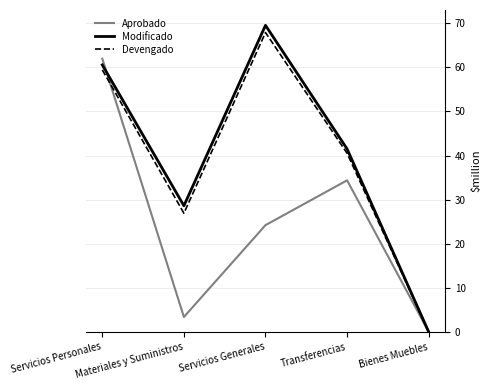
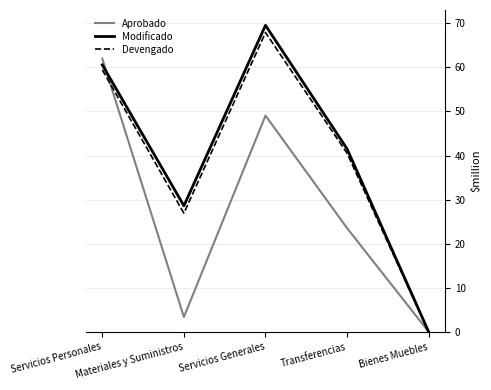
  {
    "Aprobado": {
      "Servicios Personales": 62,
      "Materiales y Suministros": 3,
-     "Servicios Generales": 24,
-     "Transferencias": 34
+     "Servicios Generales": 49,
+     "Transferencias": 24
    }
  }
